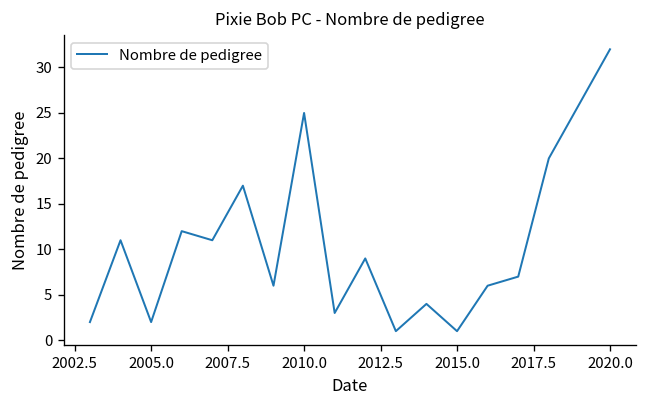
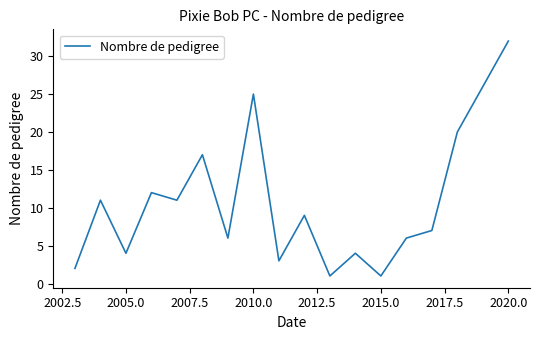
  {
-   "2005.0": 2,
+   "2005.0": 4,
    "2010.0": 25,
    "2015.0": 1,
    "2020.0": 32
  }
